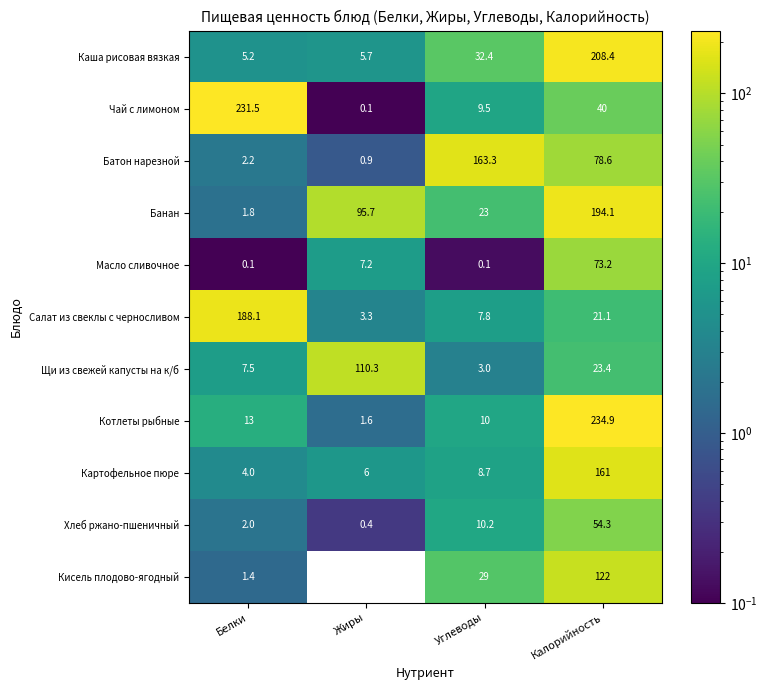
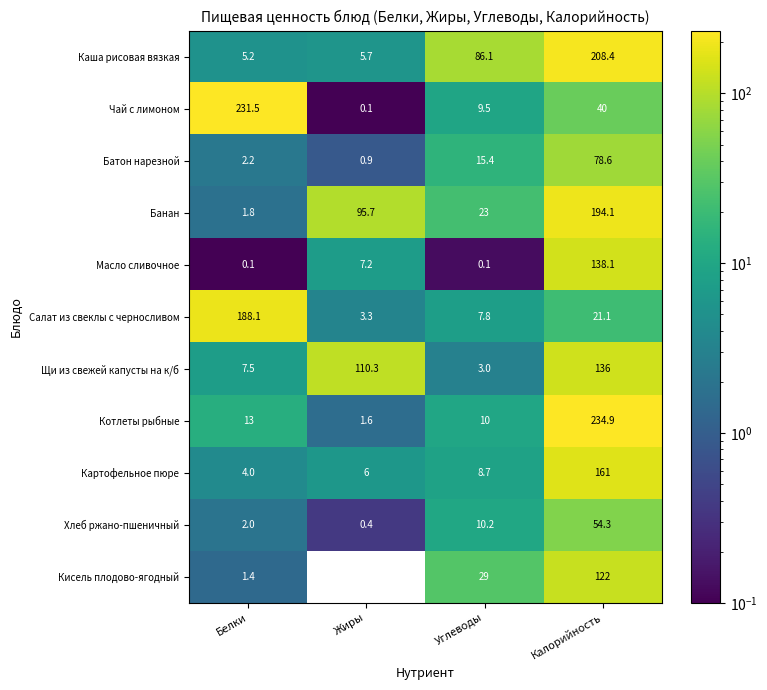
  {
    "Каша рисовая вязкая": {
      "Белки": 5.2,
      "Жиры": 5.7,
-     "Углеводы": 32.4,
+     "Углеводы": 86.1,
      "Калорийность": 208.4
    },
    "Чай с лимоном": {
      "Белки": 231.5,
      "Жиры": 0.1,
      "Углеводы": 9.5,
      "Калорийность": 40
    },
    "Батон нарезной": {
      "Белки": 2.2,
      "Жиры": 0.9,
-     "Углеводы": 163.3,
+     "Углеводы": 15.4,
      "Калорийность": 78.6
    },
    "Банан": {
      "Белки": 1.8,
      "Жиры": 95.7,
      "Углеводы": 23,
      "Калорийность": 194.1
    },
    "Масло сливочное": {
      "Белки": 0.1,
      "Жиры": 7.2,
      "Углеводы": 0.1,
-     "Калорийность": 73.2
+     "Калорийность": 138.1
    },
    "Салат из свеклы с черносливом": {
      "Белки": 188.1,
      "Жиры": 3.3,
      "Углеводы": 7.8,
      "Калорийность": 21.1
    },
    "Щи из свежей капусты на к/б": {
      "Белки": 7.5,
      "Жиры": 110.3,
      "Углеводы": 3.0,
-     "Калорийность": 23.4
+     "Калорийность": 136
    },
    "Котлеты рыбные": {
      "Белки": 13,
      "Жиры": 1.6,
      "Углеводы": 10,
      "Калорийность": 234.9
    },
    "Картофельное пюре": {
      "Белки": 4.0,
      "Жиры": 6,
      "Углеводы": 8.7,
      "Калорийность": 161
    },
    "Хлеб ржано-пшеничный": {
      "Белки": 2.0,
      "Жиры": 0.4,
      "Углеводы": 10.2,
      "Калорийность": 54.3
    },
    "Кисель плодово-ягодный": {
      "Белки": 1.4,
      "Углеводы": 29,
      "Калорийность": 122
    }
  }
